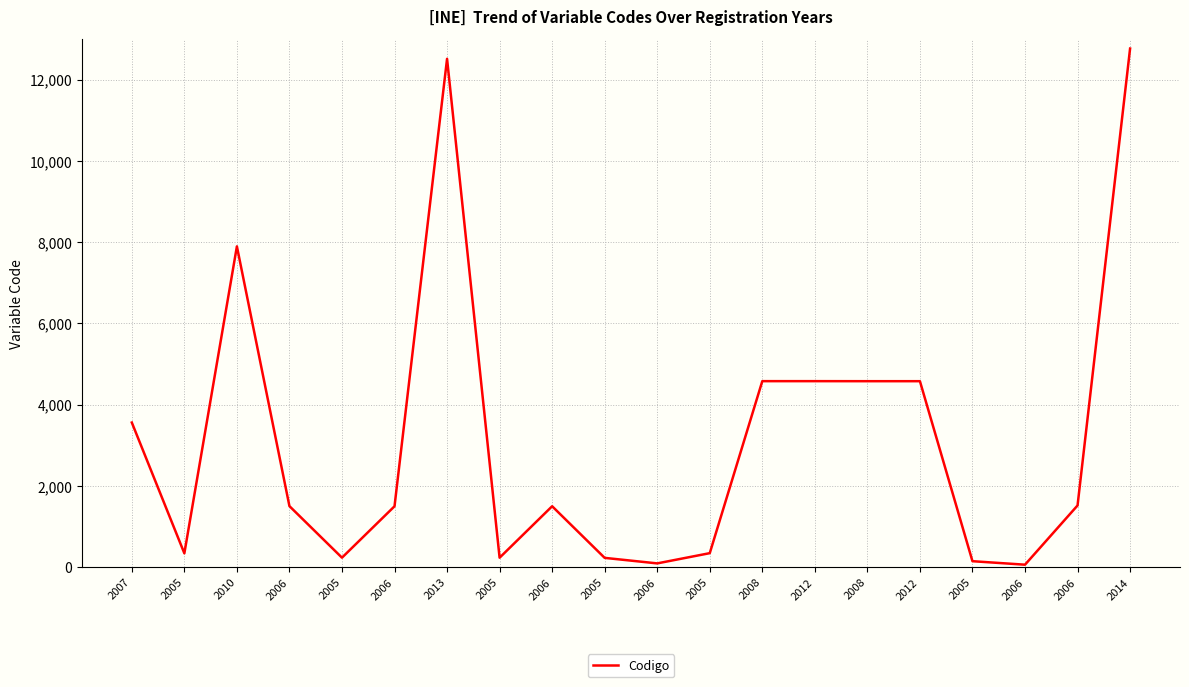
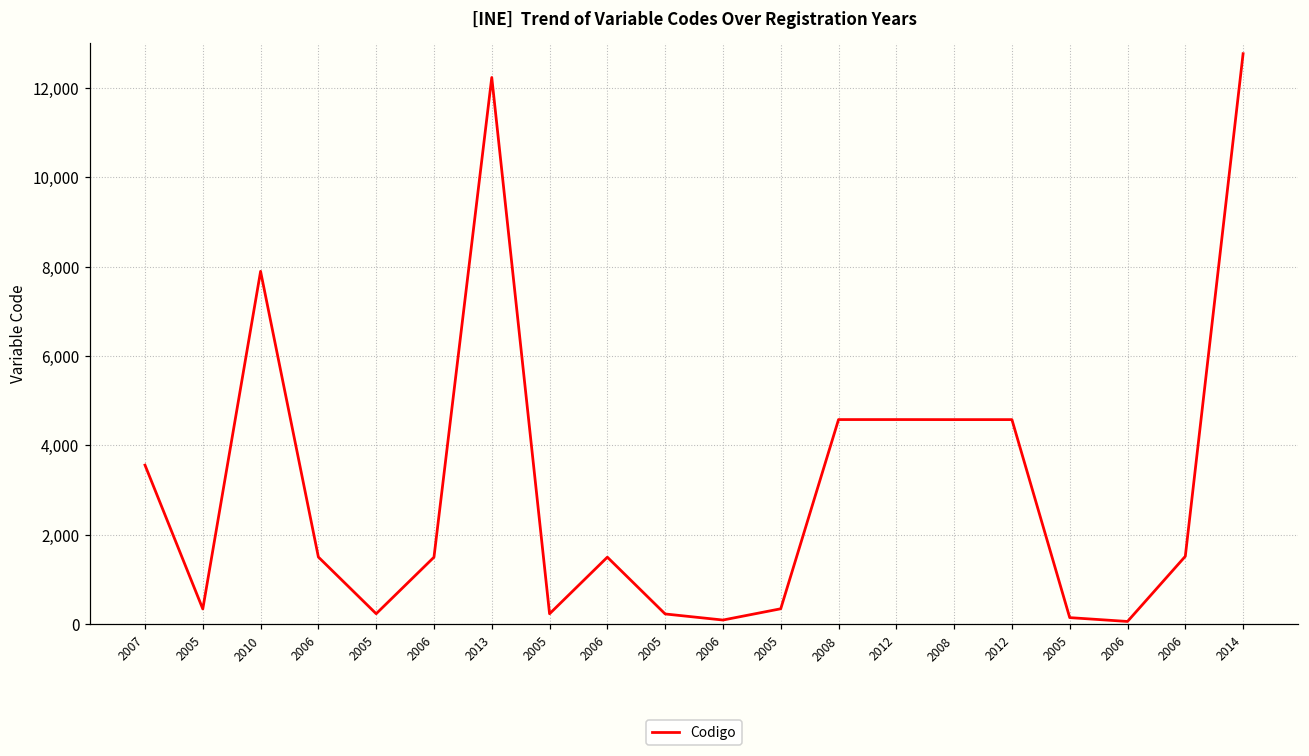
  {
    "2007": "3,600",
    "2010": "7,900",
-   "2013": "12,500",
+   "2013": "12,200",
    "2014": "12,800"
  }
